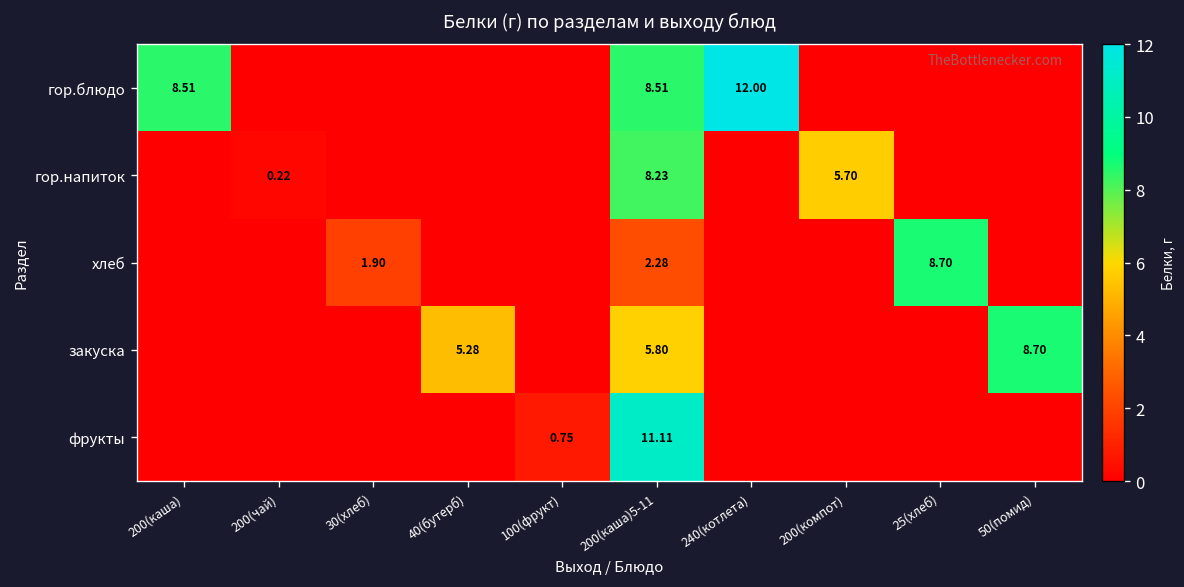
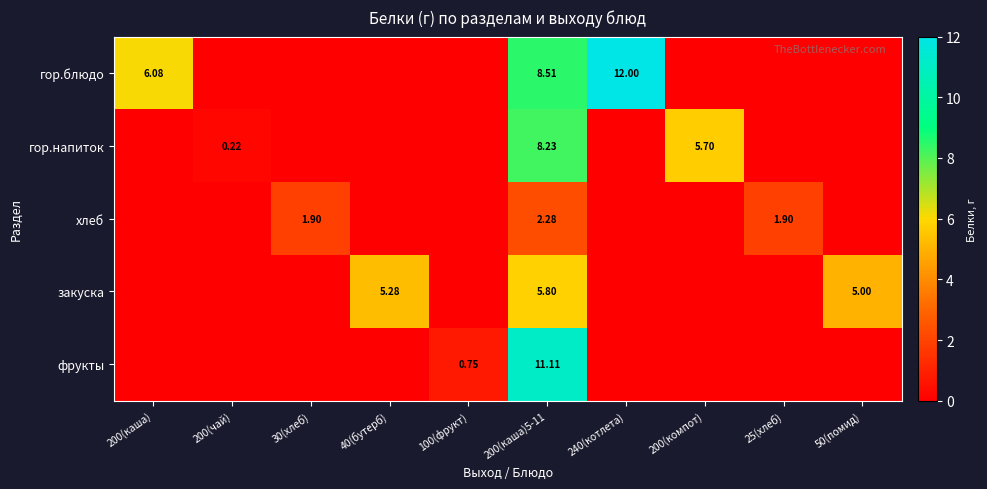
  {
    "гор.блюдо": {
-     "200(каша)": 8.51,
+     "200(каша)": 6.08,
      "200(каша)5-11": 8.51,
      "240(котлета)": 12.00
    },
    "гор.напиток": {
      "200(чай)": 0.22,
      "200(каша)5-11": 8.23,
      "200(компот)": 5.70
    },
    "хлеб": {
      "30(хлеб)": 1.90,
      "200(каша)5-11": 2.28,
-     "25(хлеб)": 8.70
+     "25(хлеб)": 1.90
    },
    "закуска": {
      "40(бутерб)": 5.28,
      "200(каша)5-11": 5.80,
-     "50(помид)": 8.70
+     "50(помид)": 5.00
    },
    "фрукты": {
      "100(фрукт)": 0.75,
      "200(каша)5-11": 11.11
    }
  }
